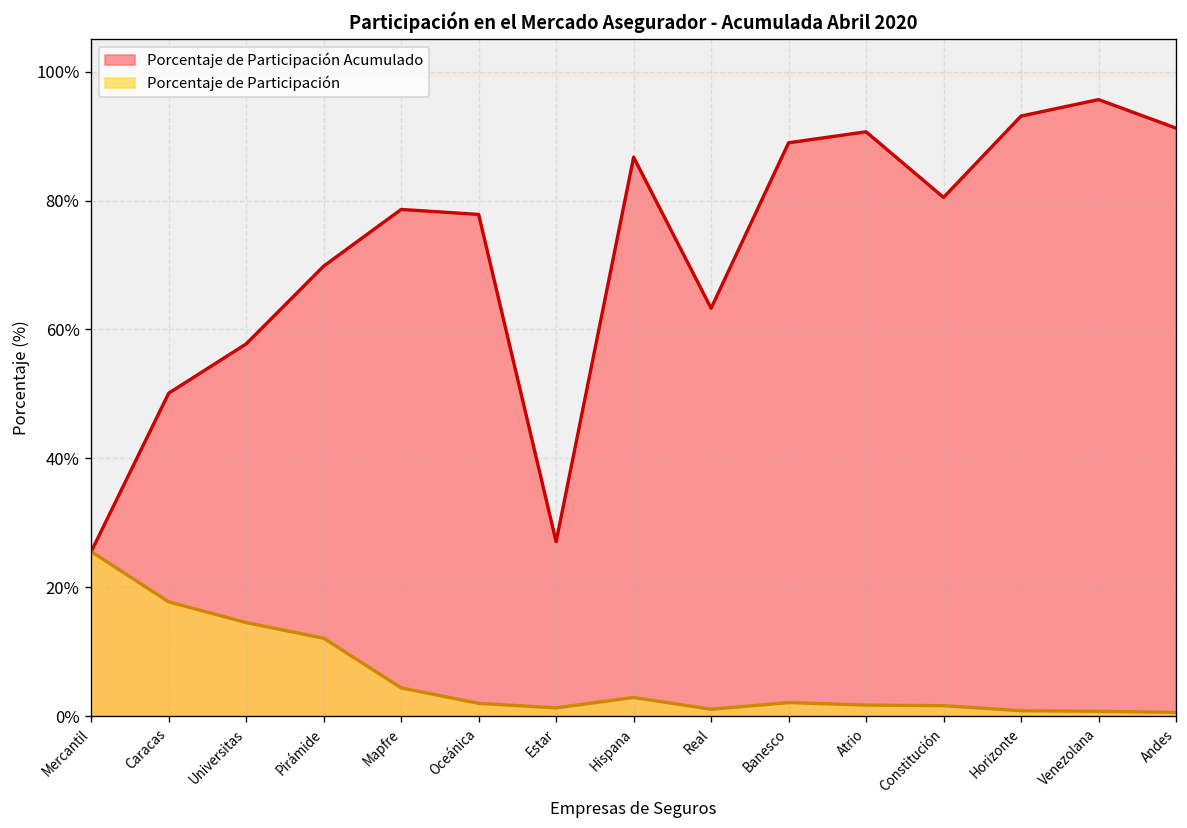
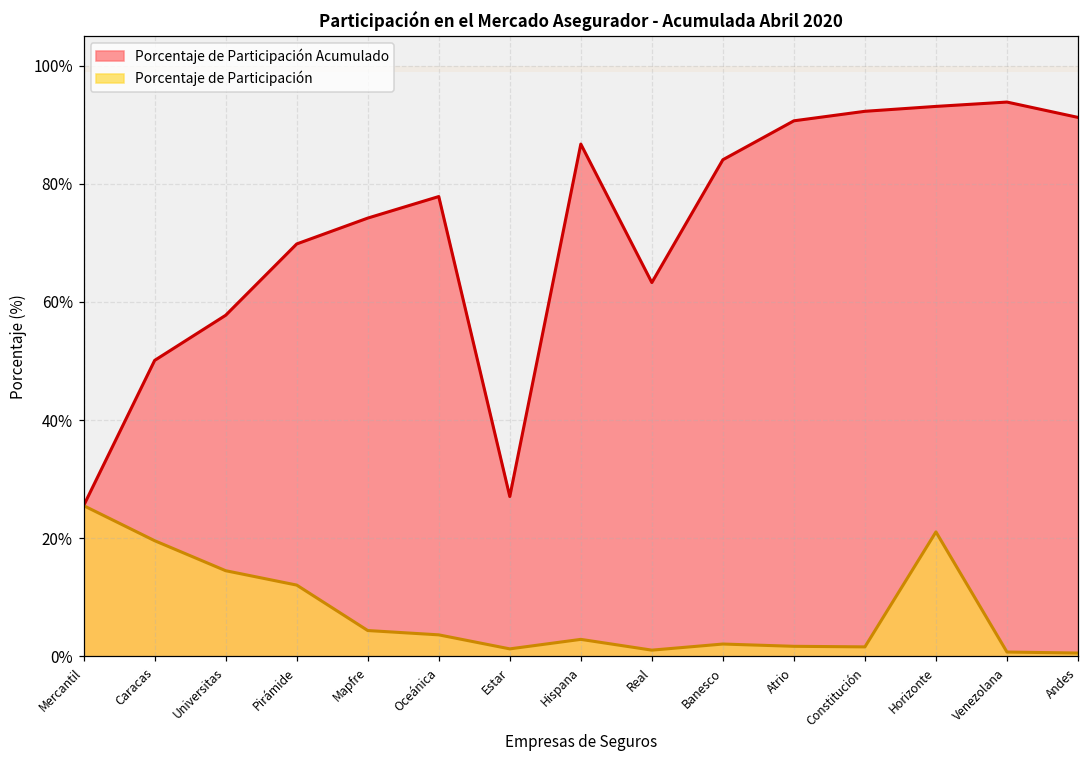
  {
    "Porcentaje de Participación Acumulado": {
      "Caracas": "50%",
      "Universitas": "58%",
      "Pirámide": "70%",
-     "Mapfre": "79%",
+     "Mapfre": "74%",
      "Oceánica": "78%",
      "Estar": "27%",
      "Hispana": "87%",
      "Real": "63%",
-     "Banesco": "89%",
+     "Banesco": "84%",
      "Atrio": "91%",
-     "Constitución": "80%",
+     "Constitución": "92%",
      "Horizonte": "93%",
-     "Venezolana": "96%",
+     "Venezolana": "94%",
      "Andes": "91%"
    },
    "Porcentaje de Participación": {
-     "Caracas": "18%",
+     "Caracas": "20%",
      "Universitas": "15%",
      "Pirámide": "12%",
      "Mapfre": "4%",
-     "Oceánica": "2%",
+     "Oceánica": "4%",
      "Estar": "1%",
      "Hispana": "3%",
      "Real": "1%",
      "Banesco": "2%",
      "Atrio": "2%",
      "Constitución": "2%",
-     "Horizonte": "1%",
+     "Horizonte": "21%",
      "Venezolana": "1%",
      "Andes": "1%"
    }
  }
